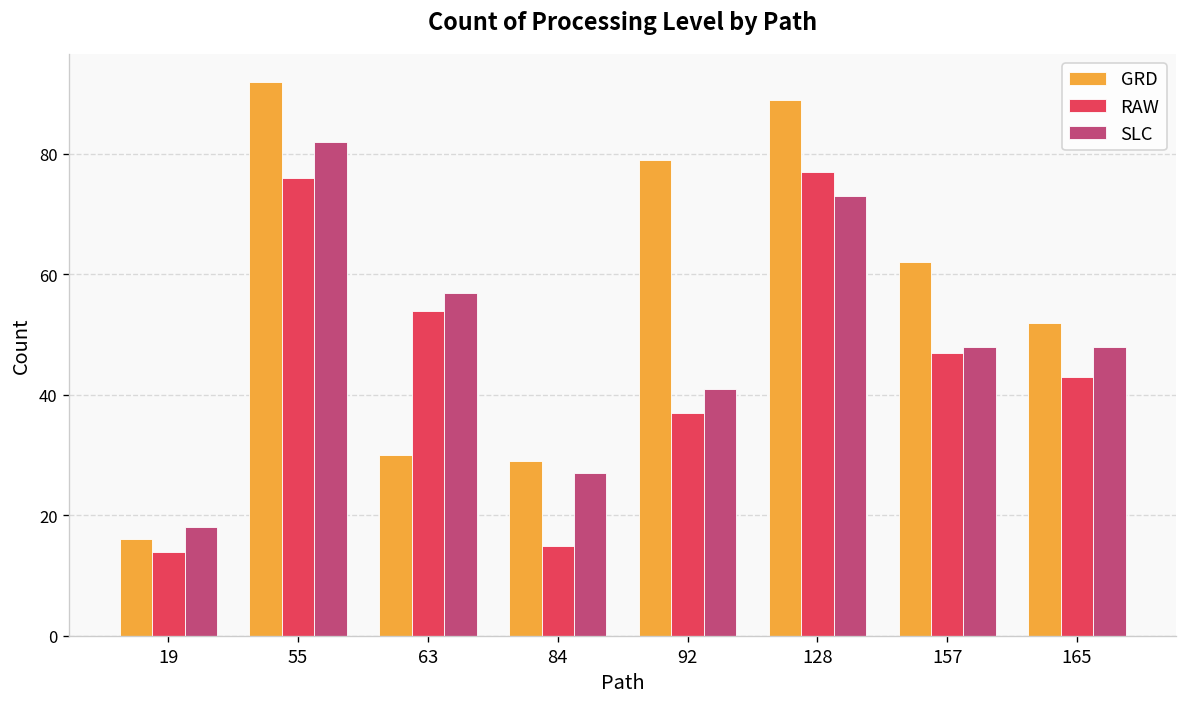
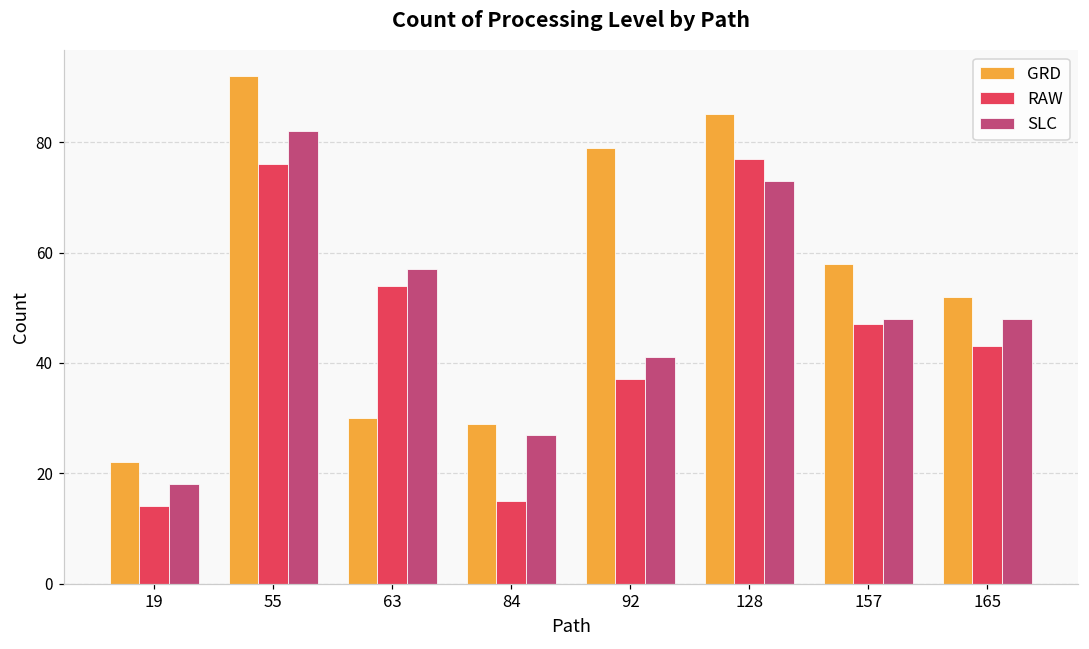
  {
    "GRD": {
-     "19": 16,
+     "19": 22,
      "55": 92,
      "63": 30,
      "84": 29,
      "92": 79,
-     "128": 89,
-     "157": 62,
+     "128": 85,
+     "157": 58,
      "165": 52
    }
  }
